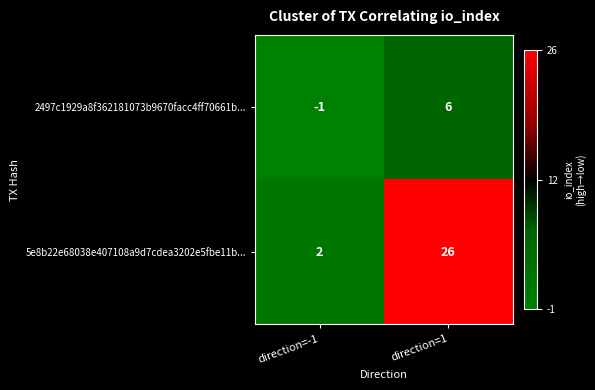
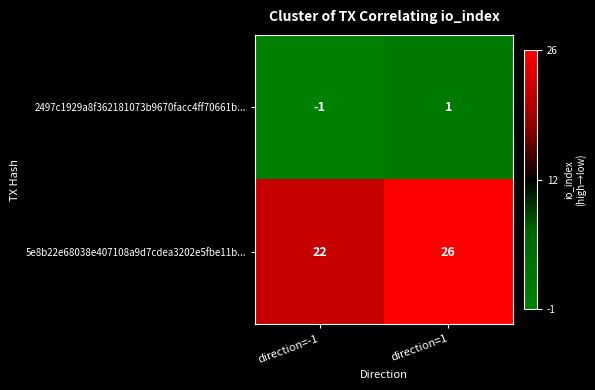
  {
    "2497c1929a8f362181073b9670facc4ff70661b...": {
      "direction=-1": -1,
-     "direction=1": 6
+     "direction=1": 1
    },
    "5e8b22e68038e407108a9d7cdea3202e5fbe11b...": {
-     "direction=-1": 2,
+     "direction=-1": 22,
      "direction=1": 26
    }
  }
